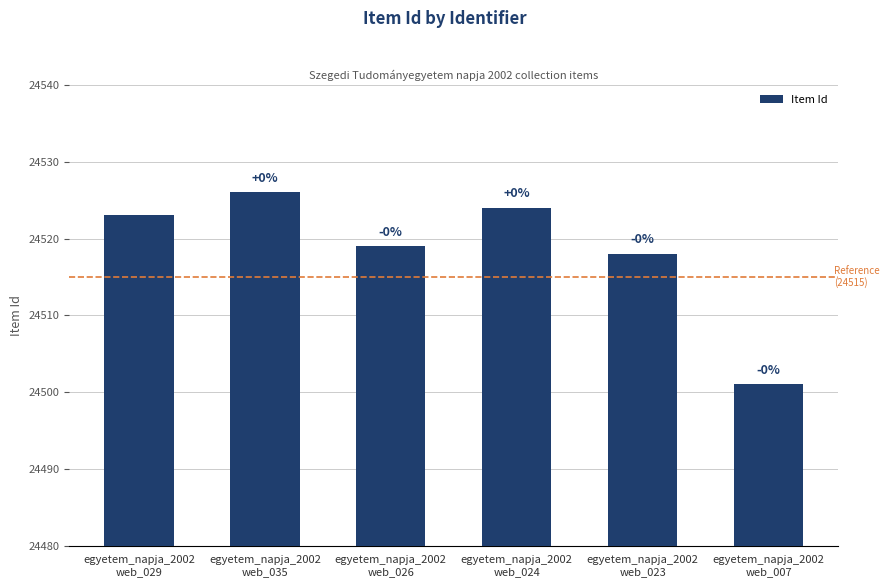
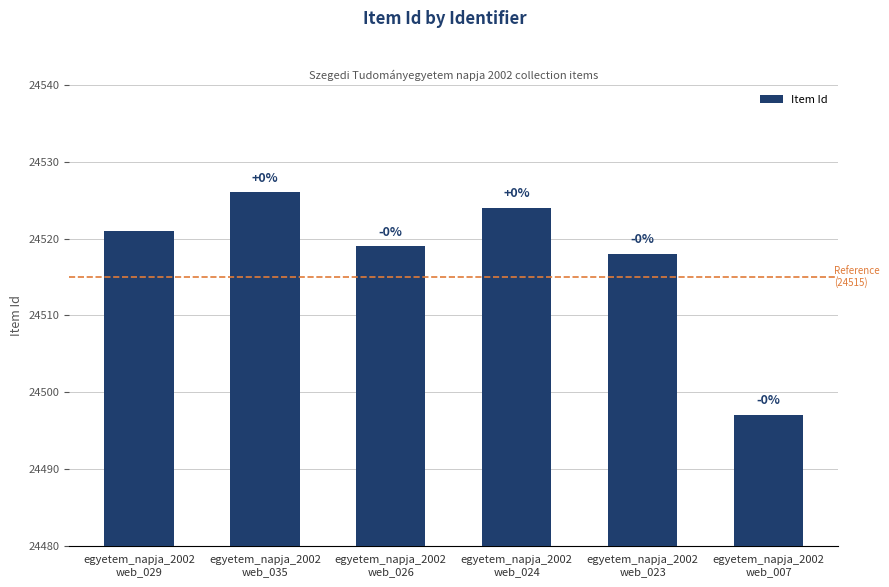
  {
-   "egyetem_napja_2002 web_029": 24523,
-   "egyetem_napja_2002 web_007": 24501
+   "egyetem_napja_2002 web_029": 24521,
+   "egyetem_napja_2002 web_007": 24497
  }
